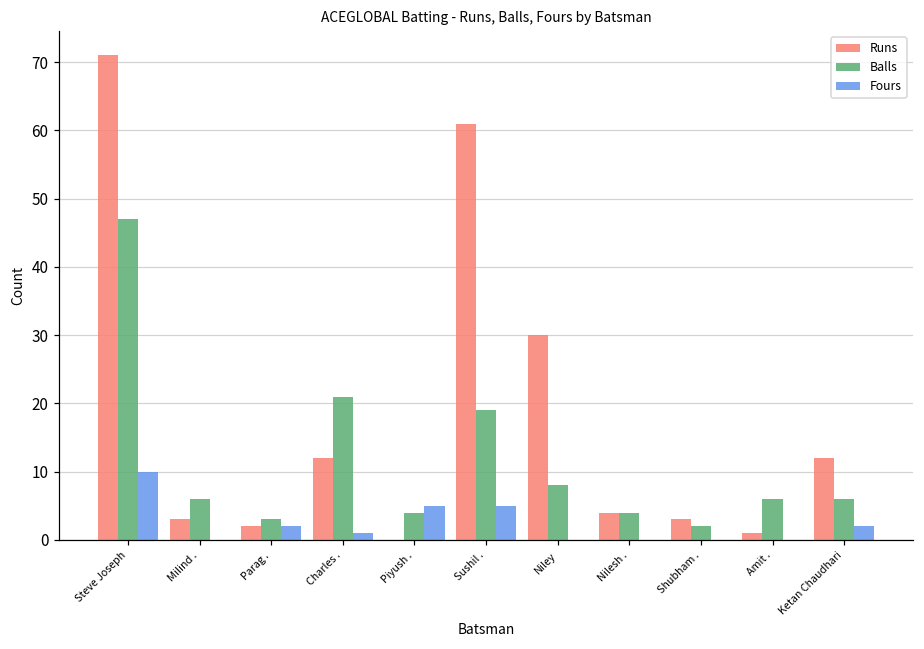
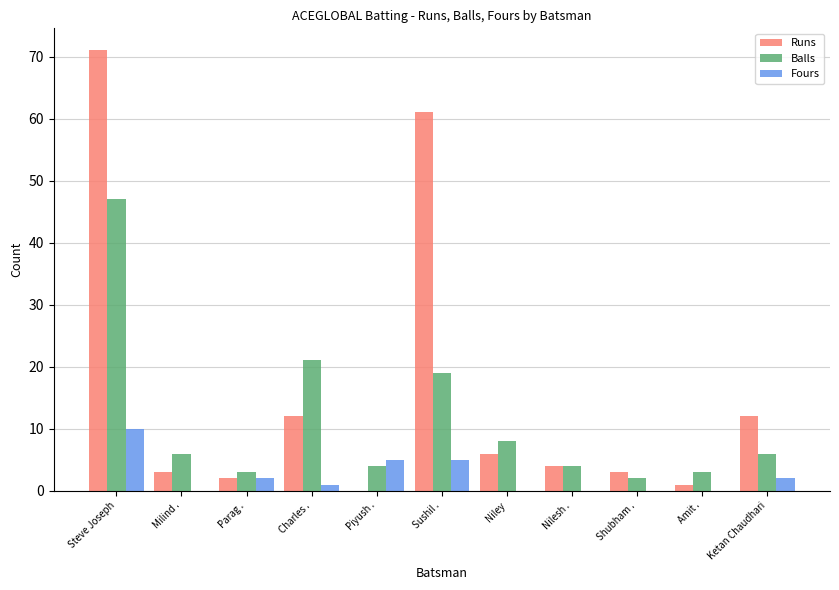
  {
    "Runs": {
      "Steve Joseph": 71,
      "Milind .": 3,
      "Parag .": 2,
      "Charles .": 12,
      "Piyush .": 0,
      "Sushil .": 61,
-     "Niley": 30,
+     "Niley": 6,
      "Nilesh .": 4,
      "Shubham .": 3,
      "Amit .": 1,
      "Ketan Chaudhari": 12
    },
    "Balls": {
      "Steve Joseph": 47,
      "Milind .": 6,
      "Parag .": 3,
      "Charles .": 21,
      "Piyush .": 4,
      "Sushil .": 19,
      "Niley": 8,
      "Nilesh .": 4,
      "Shubham .": 2,
-     "Amit .": 6,
+     "Amit .": 3,
      "Ketan Chaudhari": 6
    },
    "Fours": {
      "Steve Joseph": 10,
      "Milind .": 0,
      "Parag .": 2,
      "Charles .": 1,
      "Piyush .": 5,
      "Sushil .": 5,
      "Niley": 0,
      "Nilesh .": 0,
      "Shubham .": 0,
      "Amit .": 0,
      "Ketan Chaudhari": 2
    }
  }
